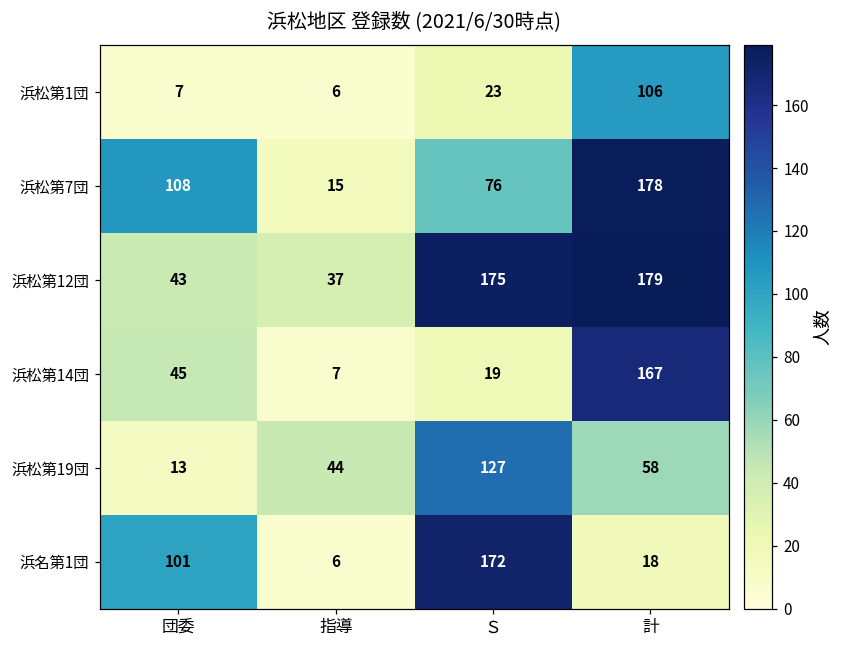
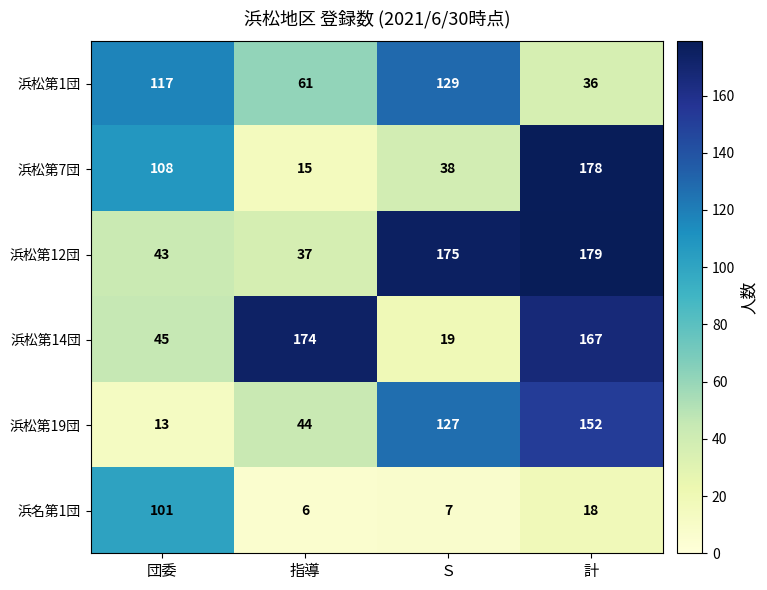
  {
    "浜松第1団": {
-     "団委": 7,
-     "指導": 6,
-     "Ｓ": 23,
-     "計": 106
+     "団委": 117,
+     "指導": 61,
+     "Ｓ": 129,
+     "計": 36
    },
    "浜松第7団": {
      "団委": 108,
      "指導": 15,
-     "Ｓ": 76,
+     "Ｓ": 38,
      "計": 178
    },
    "浜松第12団": {
      "団委": 43,
      "指導": 37,
      "Ｓ": 175,
      "計": 179
    },
    "浜松第14団": {
      "団委": 45,
-     "指導": 7,
+     "指導": 174,
      "Ｓ": 19,
      "計": 167
    },
    "浜松第19団": {
      "団委": 13,
      "指導": 44,
      "Ｓ": 127,
-     "計": 58
+     "計": 152
    },
    "浜名第1団": {
      "団委": 101,
      "指導": 6,
-     "Ｓ": 172,
+     "Ｓ": 7,
      "計": 18
    }
  }
